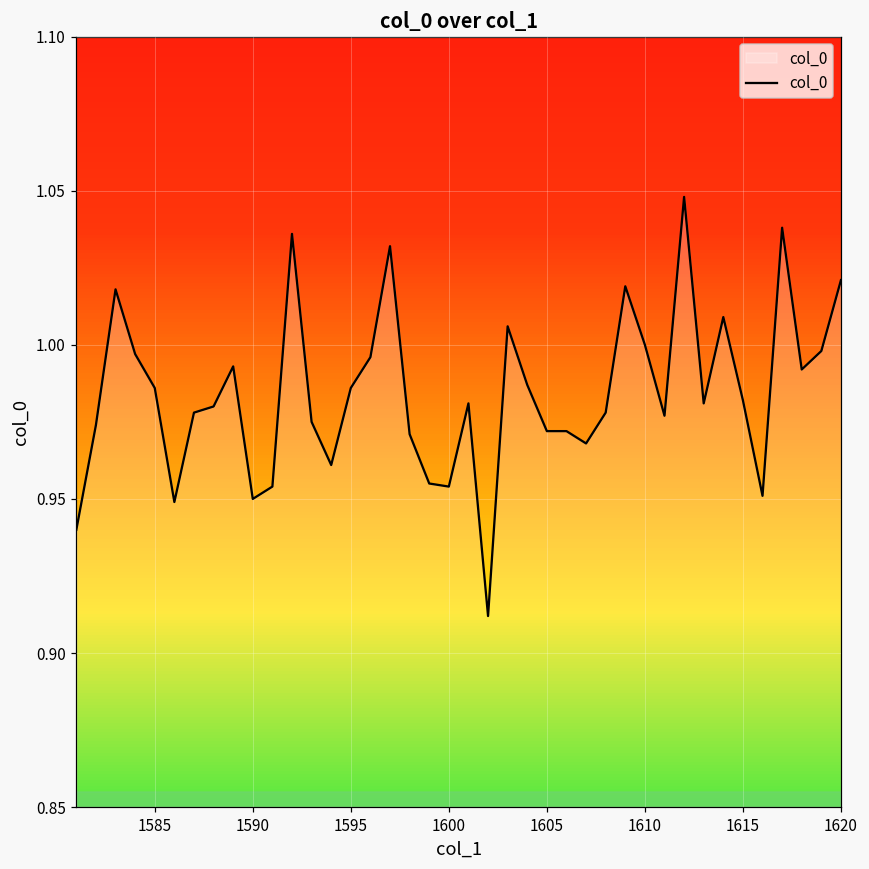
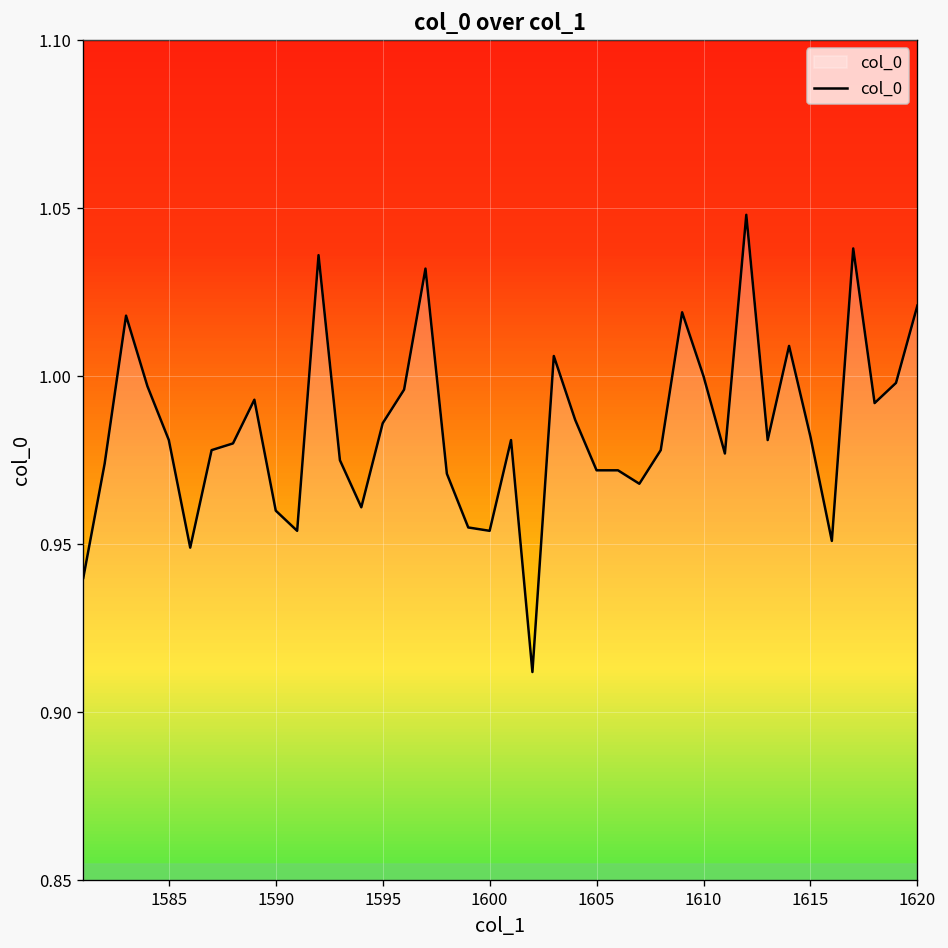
  {
-   "1585": 0.986,
-   "1590": 0.95,
+   "1585": 0.981,
+   "1590": 0.96,
    "1595": 0.986,
    "1600": 0.954,
    "1605": 0.972,
    "1610": 1.000,
    "1615": 0.982,
    "1620": 1.021
  }
